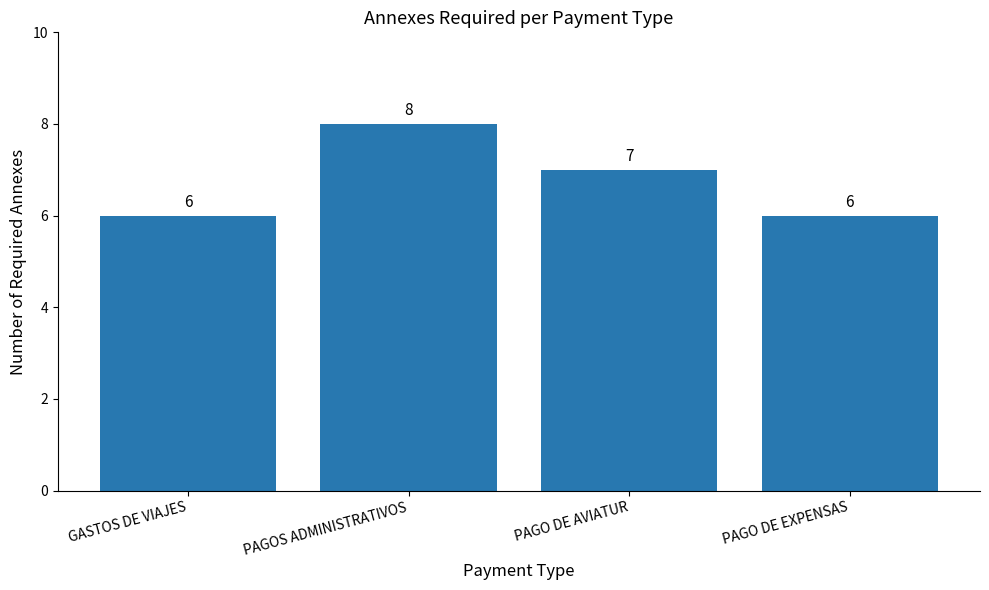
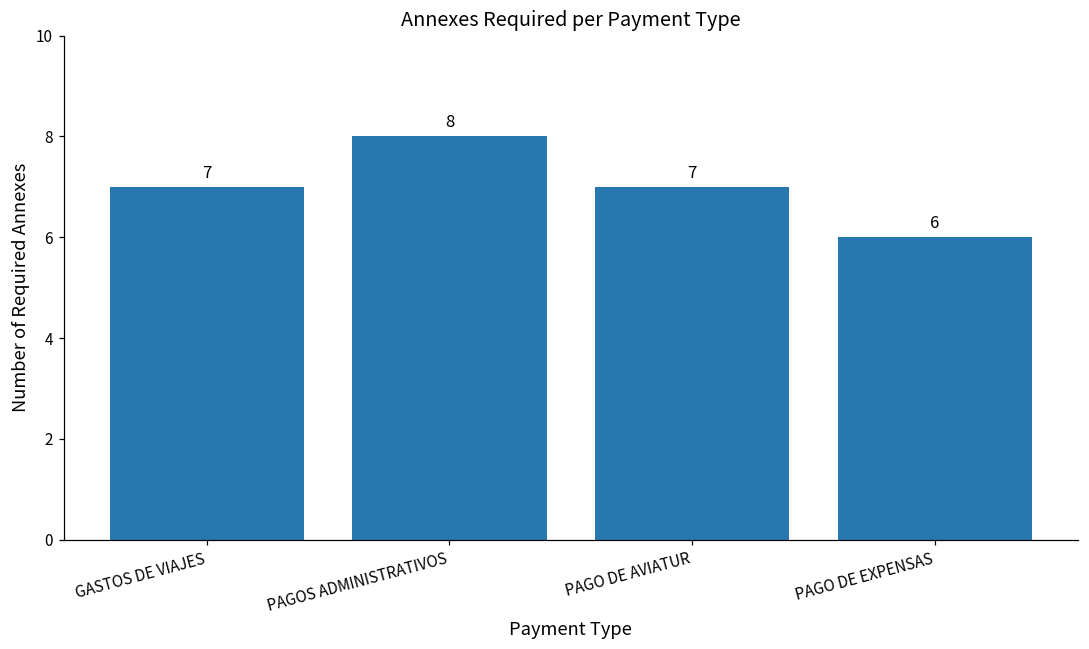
  {
-   "GASTOS DE VIAJES": 6,
+   "GASTOS DE VIAJES": 7,
    "PAGOS ADMINISTRATIVOS": 8,
    "PAGO DE AVIATUR": 7,
    "PAGO DE EXPENSAS": 6
  }
